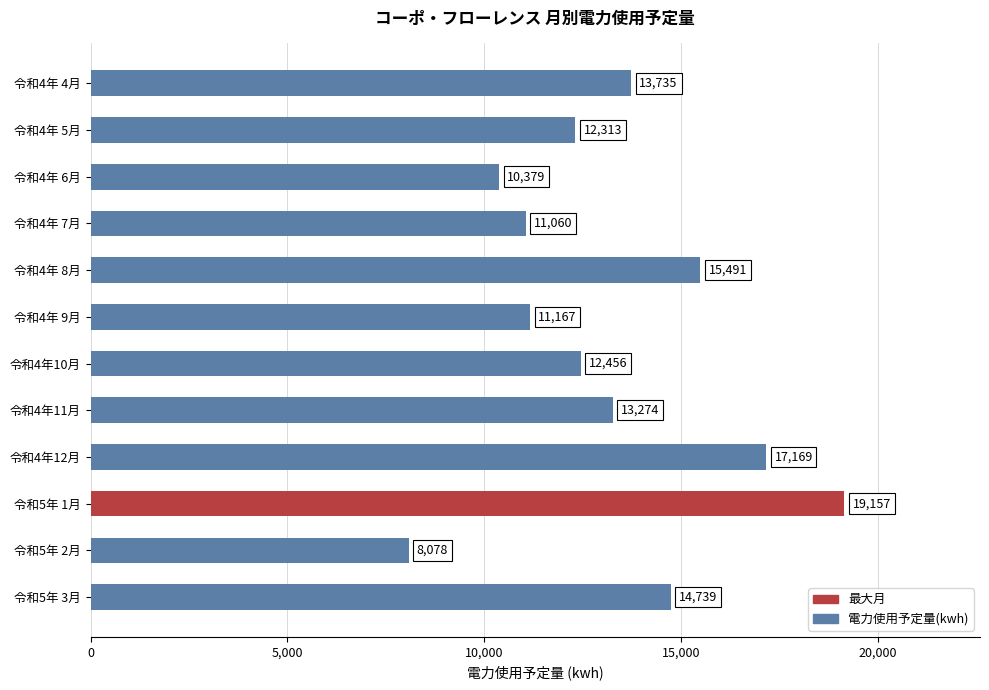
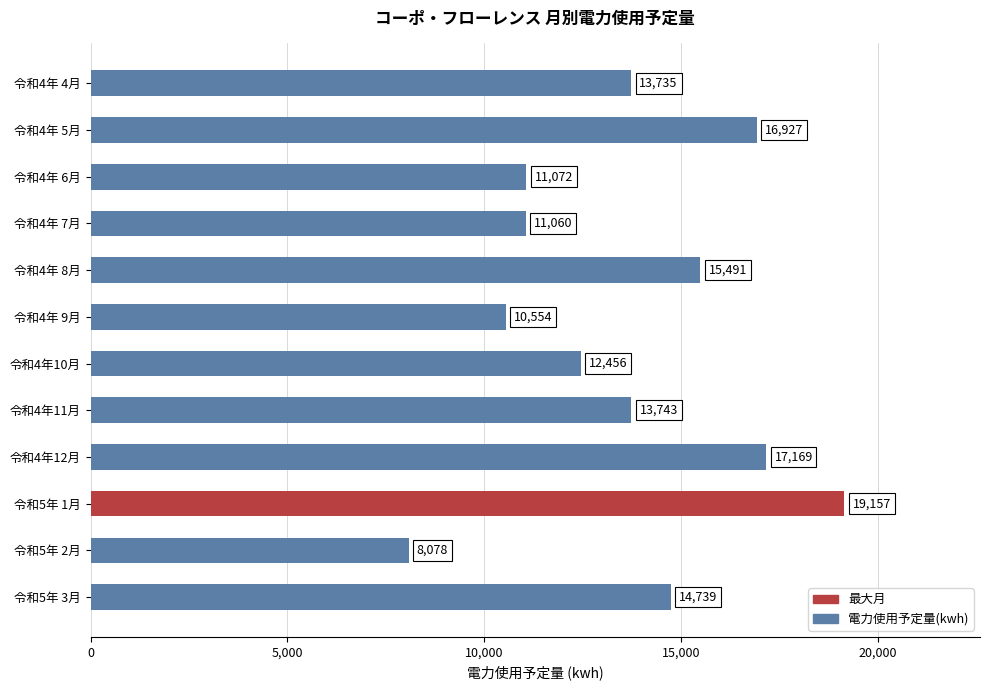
  {
-   "令和4年 5月": "12,313",
-   "令和4年 6月": "10,379",
-   "令和4年 9月": "11,167",
-   "令和4年11月": "13,274"
+   "令和4年 5月": "16,927",
+   "令和4年 6月": "11,072",
+   "令和4年 9月": "10,554",
+   "令和4年11月": "13,743"
  }
